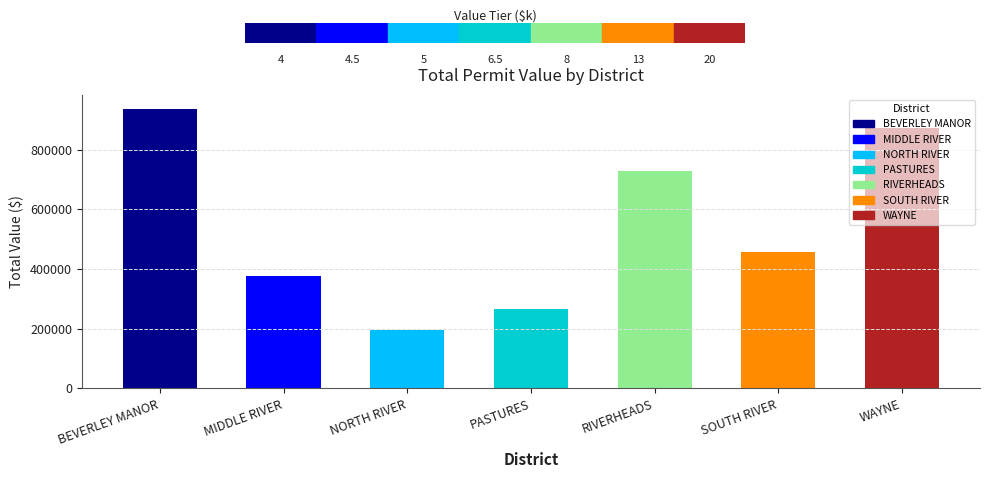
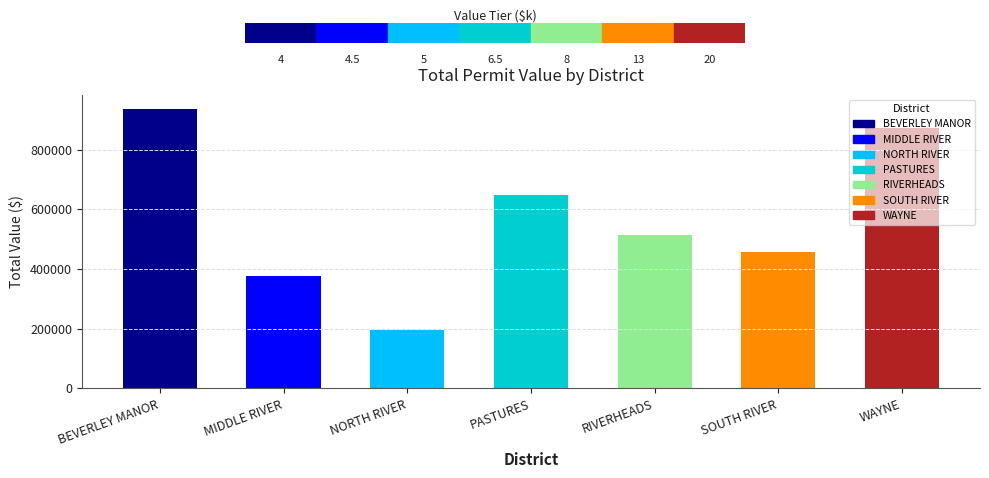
  {
    "BEVERLEY MANOR": 940000,
    "MIDDLE RIVER": 380000,
    "NORTH RIVER": 200000,
-   "PASTURES": 270000,
-   "RIVERHEADS": 730000,
+   "PASTURES": 650000,
+   "RIVERHEADS": 520000,
    "SOUTH RIVER": 460000
  }
